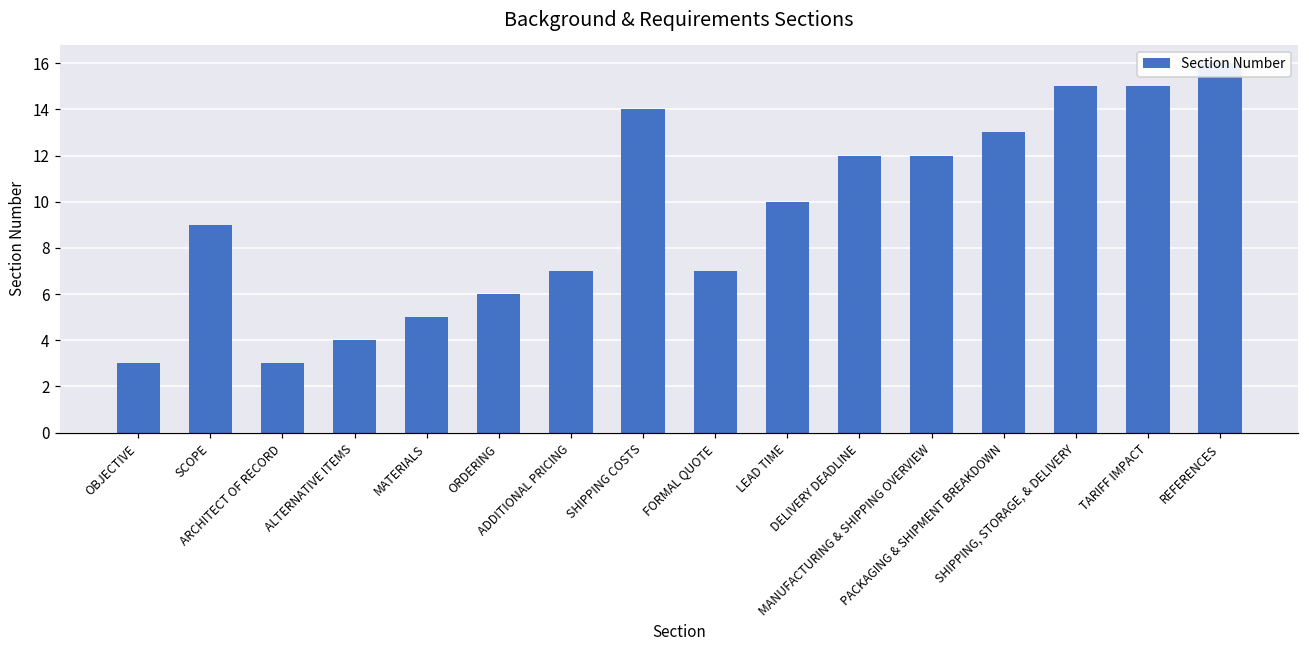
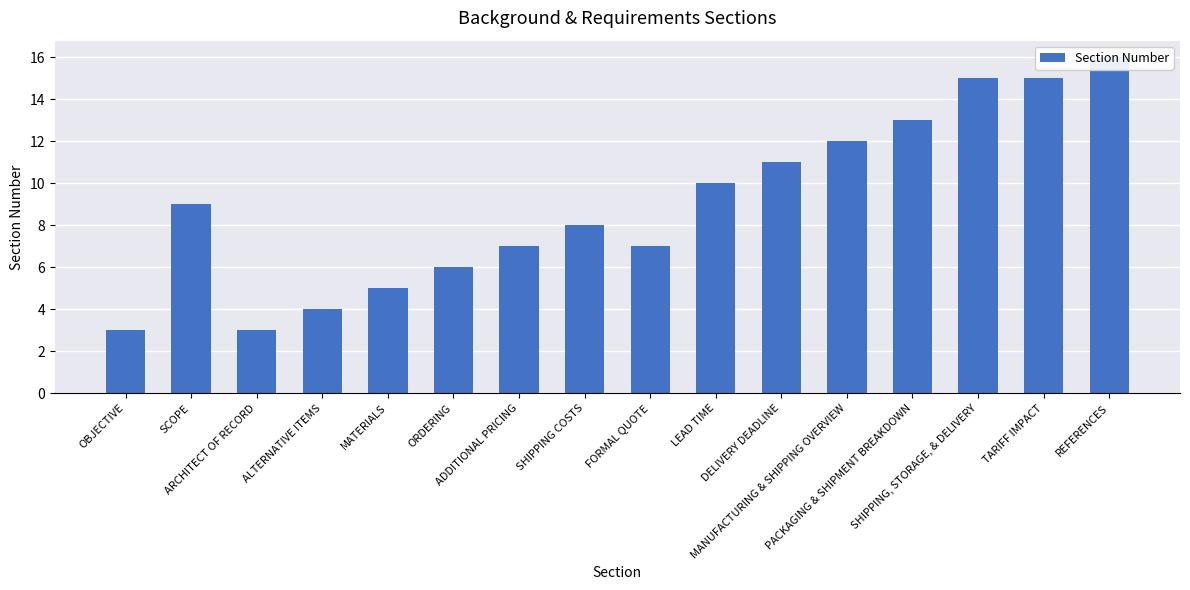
  {
    "OBJECTIVE": 3,
    "SCOPE": 9,
    "ARCHITECT OF RECORD": 3,
    "ALTERNATIVE ITEMS": 4,
    "MATERIALS": 5,
    "ORDERING": 6,
    "ADDITIONAL PRICING": 7,
-   "SHIPPING COSTS": 14,
+   "SHIPPING COSTS": 8,
    "FORMAL QUOTE": 7,
    "LEAD TIME": 10,
-   "DELIVERY DEADLINE": 12,
+   "DELIVERY DEADLINE": 11,
    "MANUFACTURING & SHIPPING OVERVIEW": 12,
    "PACKAGING & SHIPMENT BREAKDOWN": 13,
    "SHIPPING, STORAGE, & DELIVERY": 15,
    "TARIFF IMPACT": 15
  }
